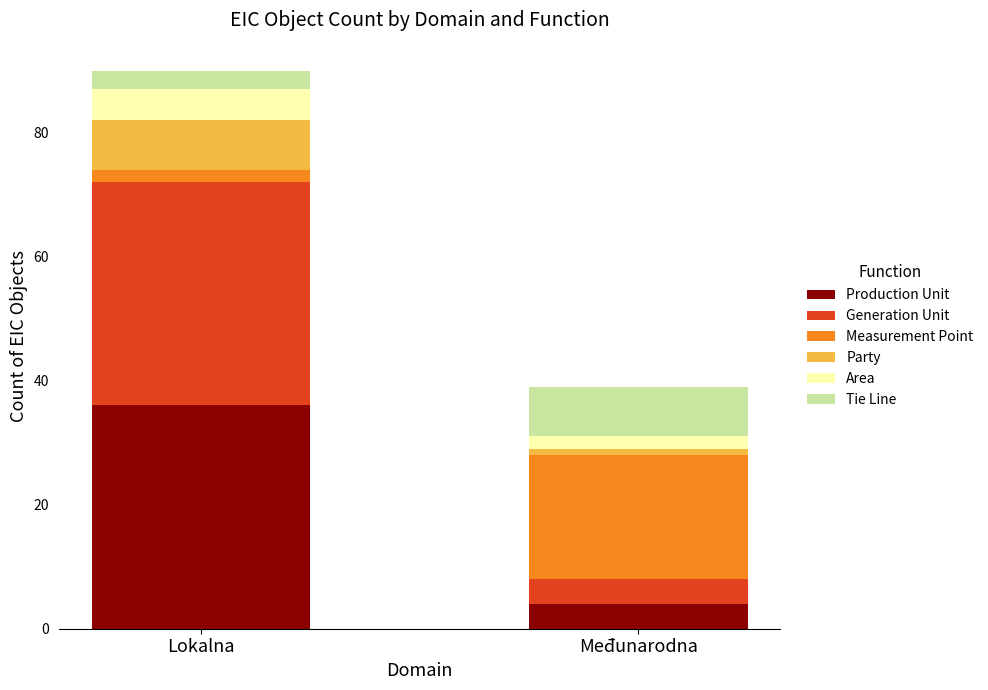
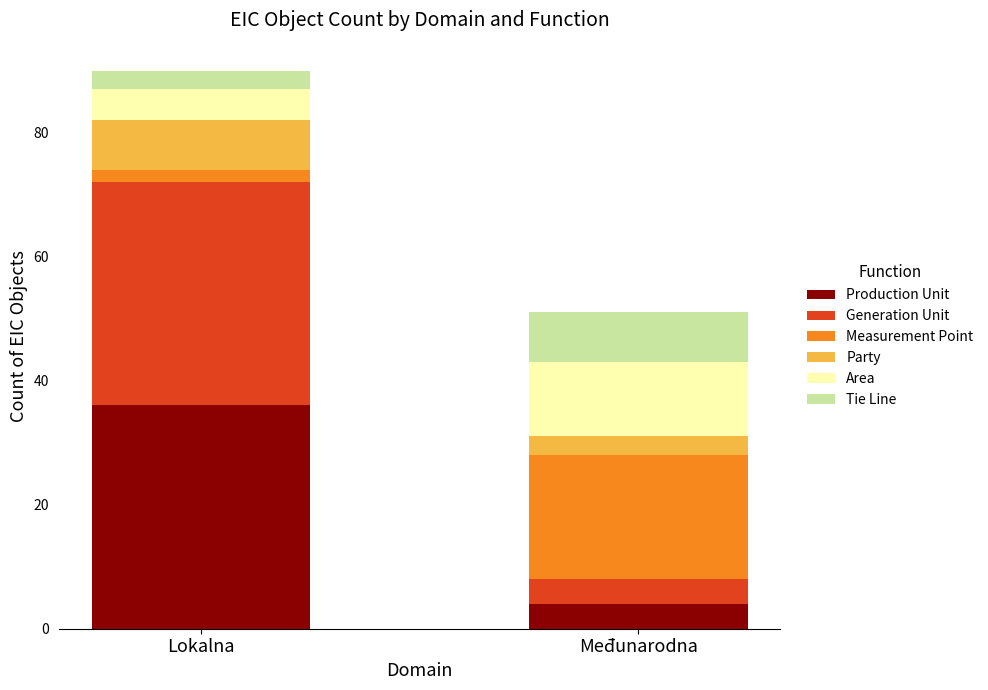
  {
    "Production Unit": {
      "Lokalna": 36,
      "Međunarodna": 4
    },
    "Generation Unit": {
      "Lokalna": 36,
      "Međunarodna": 4
    },
    "Measurement Point": {
      "Lokalna": 2,
      "Međunarodna": 20
    },
    "Party": {
      "Lokalna": 8,
-     "Međunarodna": 1
+     "Međunarodna": 3
    },
    "Area": {
      "Lokalna": 5,
-     "Međunarodna": 2
+     "Međunarodna": 12
    },
    "Tie Line": {
      "Lokalna": 3,
      "Međunarodna": 8
    }
  }
